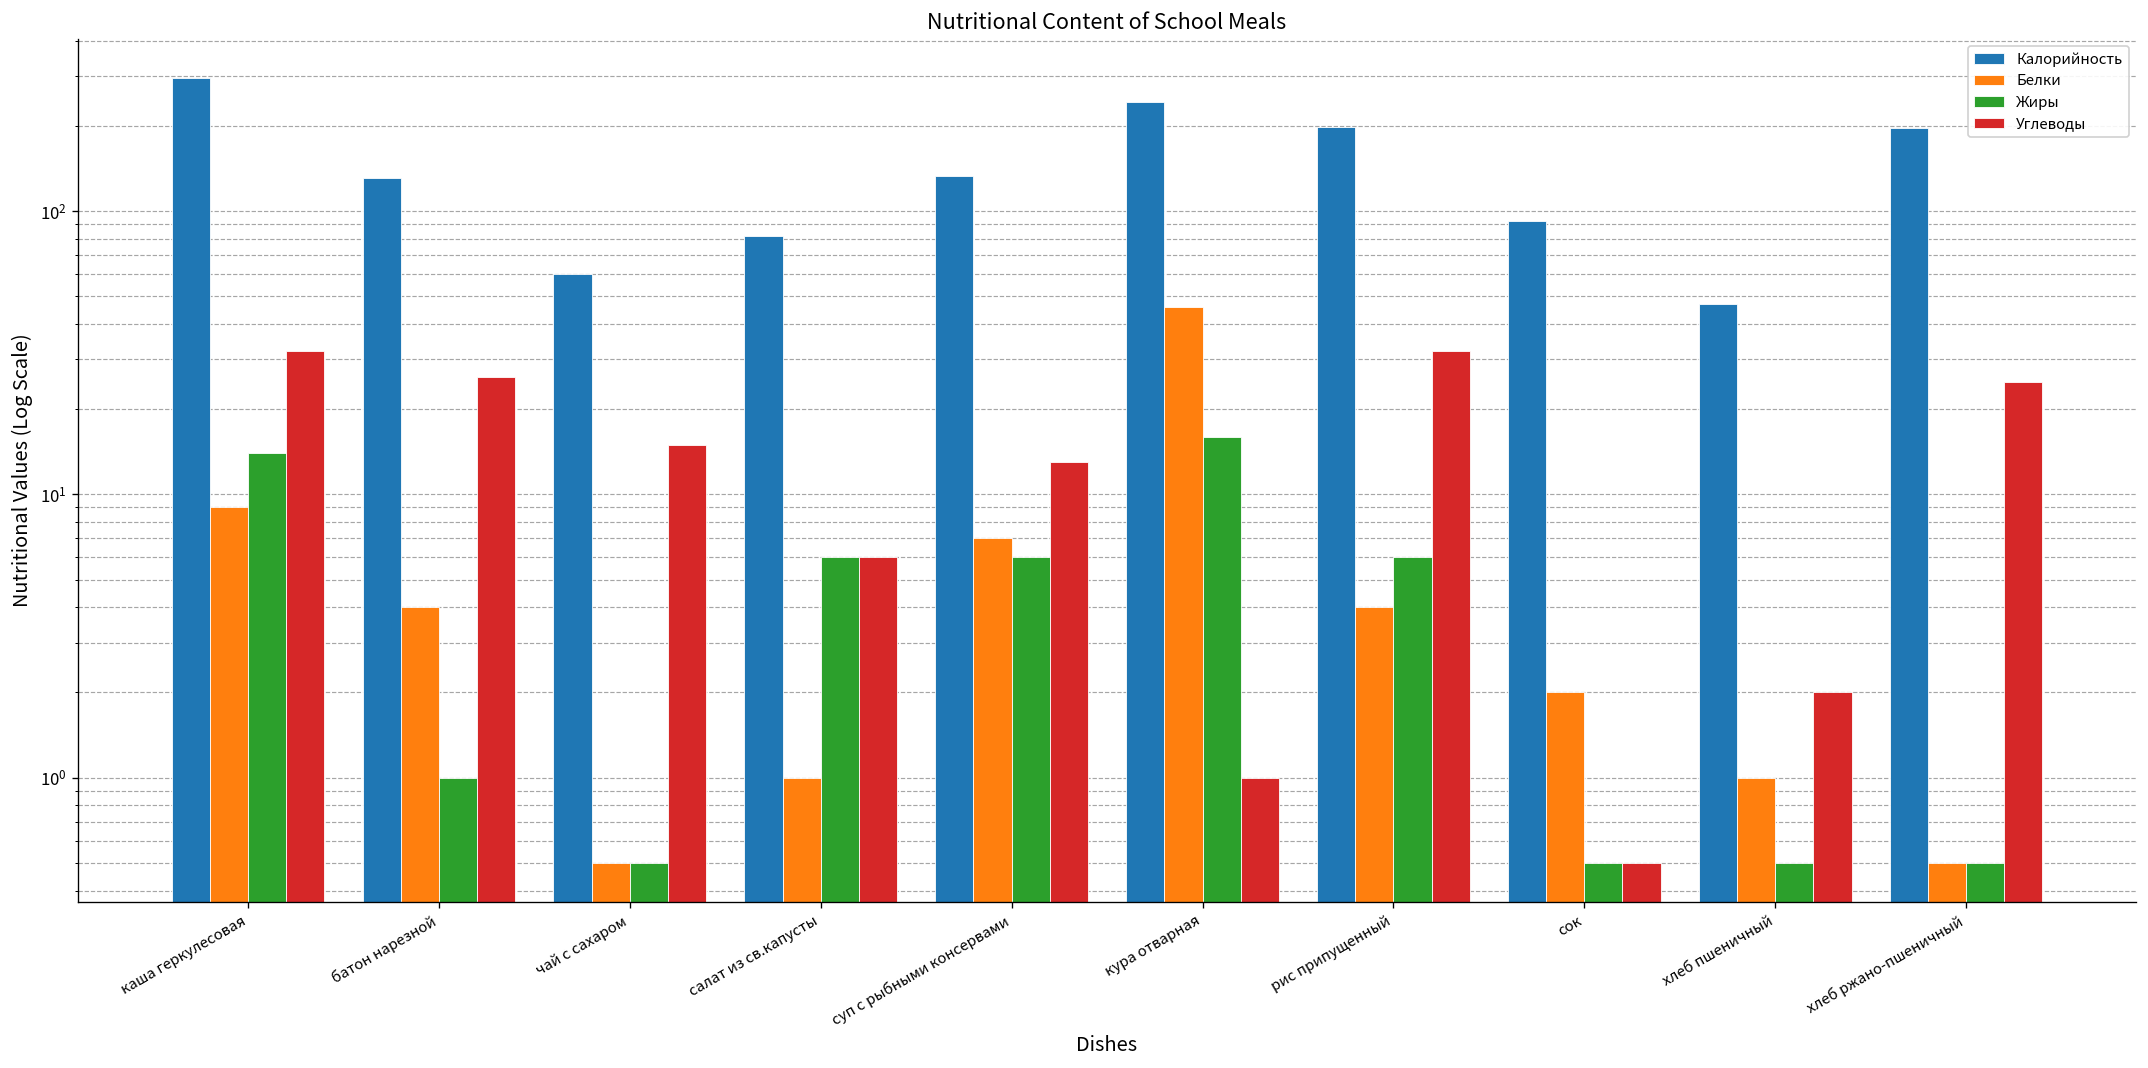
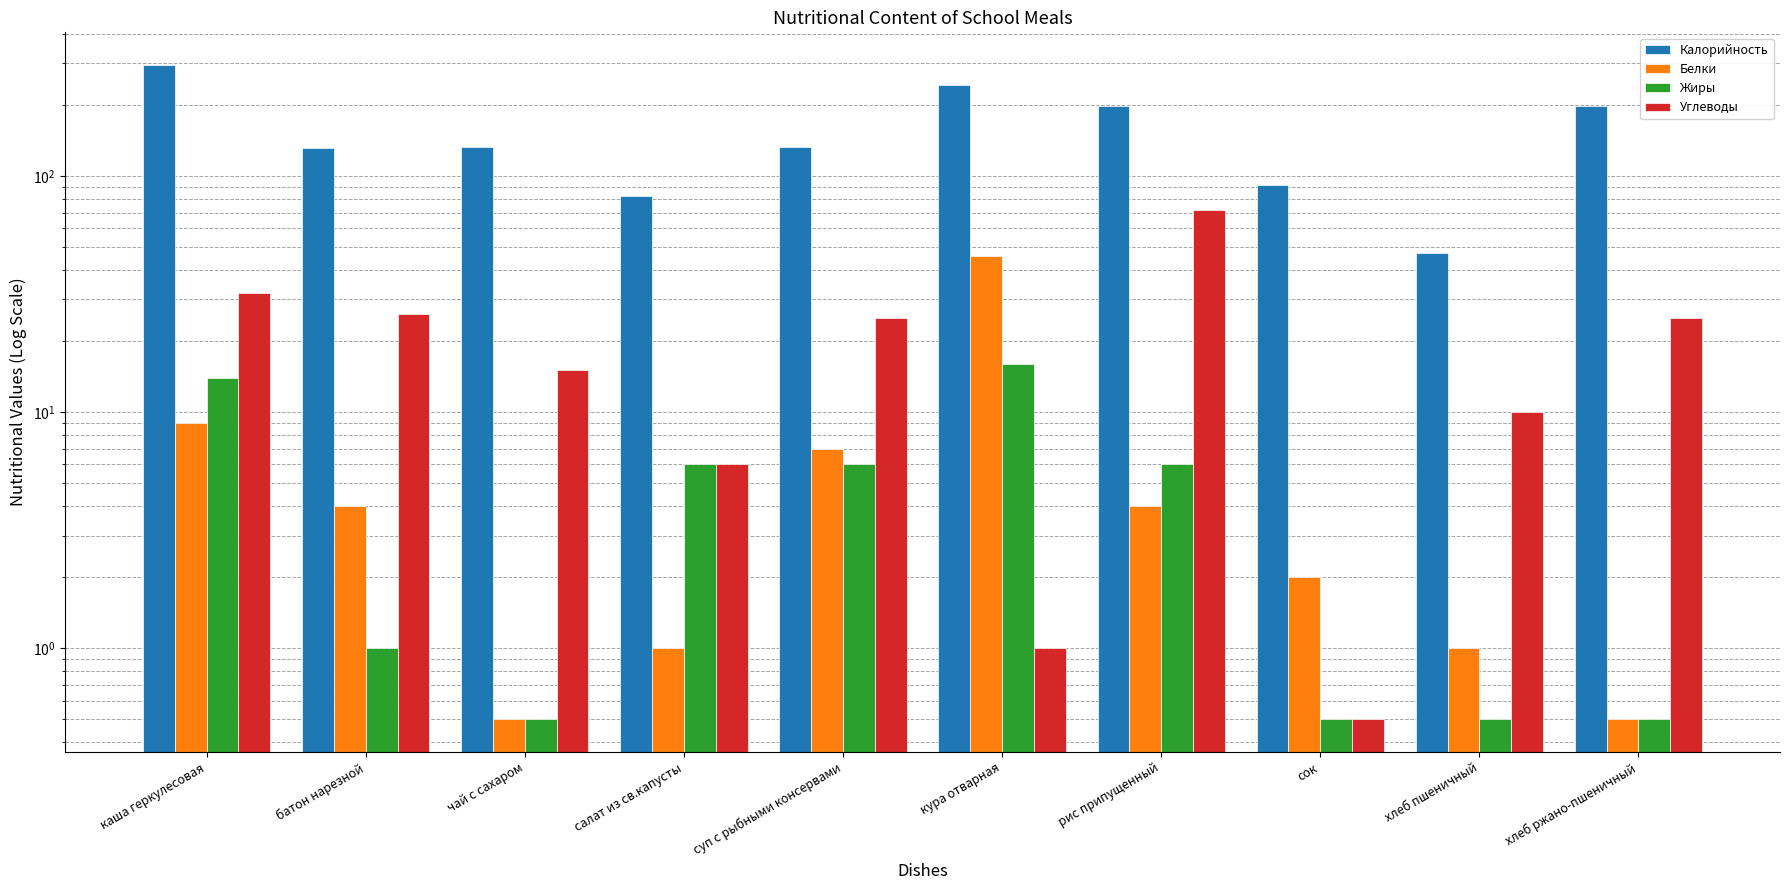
  {
    "Калорийность": {
      "каша геркулесовая": 300,
      "батон нарезной": 130,
-     "чай с сахаром": 60,
+     "чай с сахаром": 130,
      "салат из св.капусты": 82,
      "суп с рыбными консервами": 130,
      "кура отварная": 240,
      "рис припущенный": 200,
      "сок": 92,
      "хлеб пшеничный": 47,
      "хлеб ржано-пшеничный": 200
    },
    "Белки": {
      "каша геркулесовая": 9,
      "батон нарезной": 4,
      "чай с сахаром": 0.50,
      "салат из св.капусты": 1,
      "суп с рыбными консервами": 7,
      "кура отварная": 46,
      "рис припущенный": 4,
      "сок": 2,
      "хлеб пшеничный": 1,
      "хлеб ржано-пшеничный": 0.50
    },
    "Жиры": {
      "каша геркулесовая": 14,
      "батон нарезной": 1,
      "чай с сахаром": 0.50,
      "салат из св.капусты": 6,
      "суп с рыбными консервами": 6,
      "кура отварная": 16,
      "рис припущенный": 6,
      "сок": 0.50,
      "хлеб пшеничный": 0.50,
      "хлеб ржано-пшеничный": 0.50
    },
    "Углеводы": {
      "каша геркулесовая": 32,
      "батон нарезной": 26,
      "чай с сахаром": 15,
      "салат из св.капусты": 6,
-     "суп с рыбными консервами": 13,
+     "суп с рыбными консервами": 25,
      "кура отварная": 1,
-     "рис припущенный": 32,
+     "рис припущенный": 72,
      "сок": 0.50,
-     "хлеб пшеничный": 2,
+     "хлеб пшеничный": 10,
      "хлеб ржано-пшеничный": 25
    }
  }
